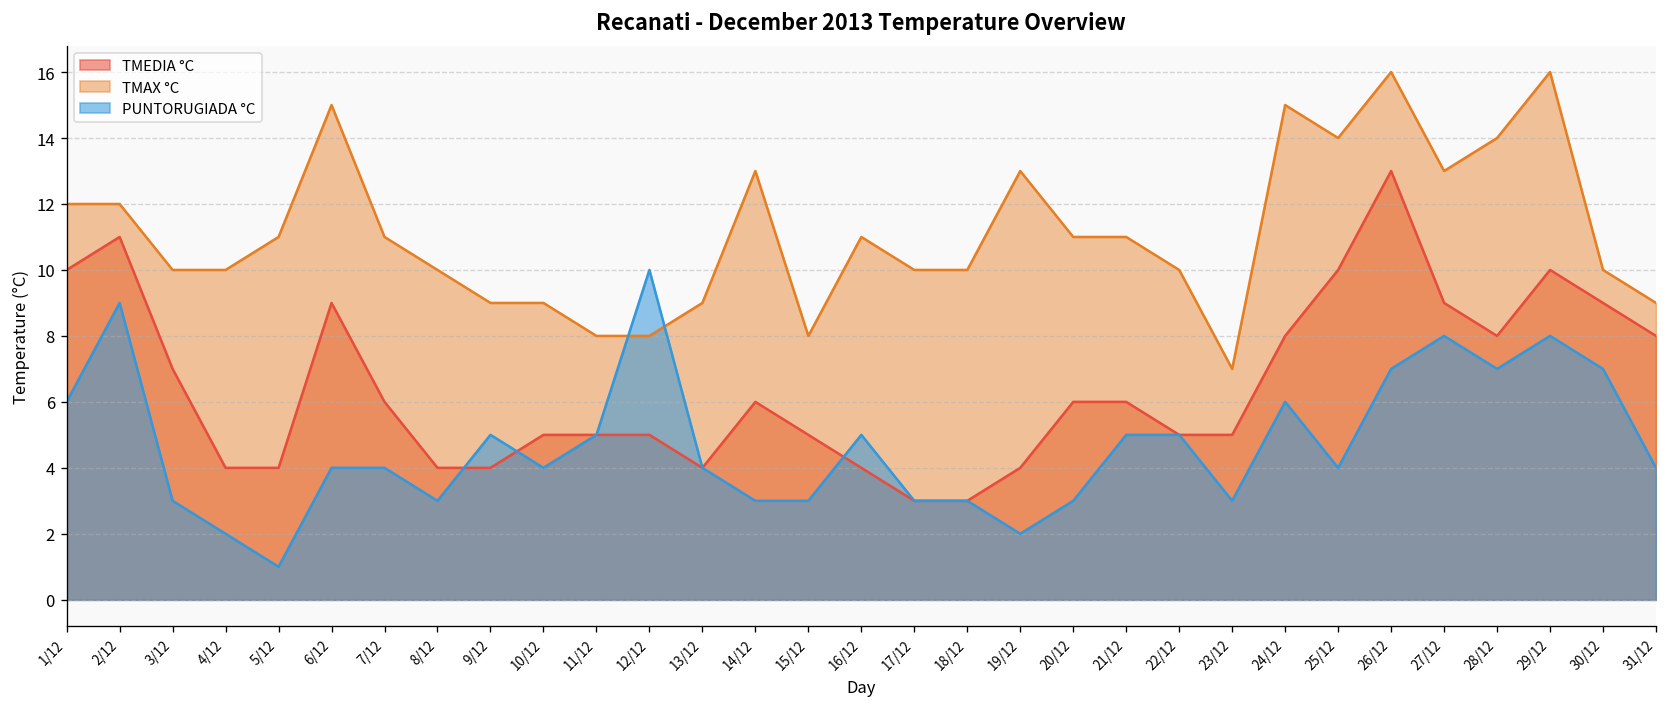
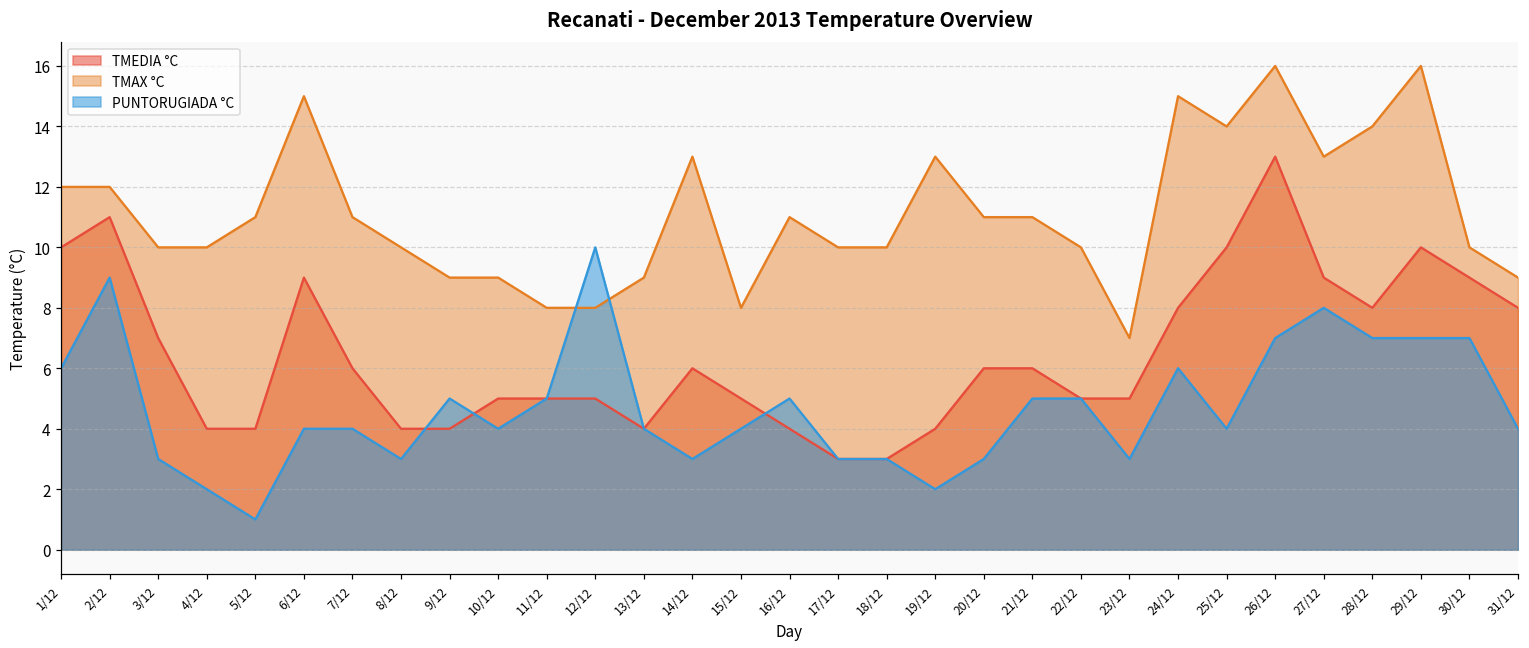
  {
    "PUNTORUGIADA °C": {
      "1/12": 6,
      "2/12": 9,
      "3/12": 3,
      "4/12": 2,
      "5/12": 1,
      "6/12": 4,
      "7/12": 4,
      "8/12": 3,
      "9/12": 5,
      "10/12": 4,
      "12/12": 10,
      "14/12": 3,
-     "15/12": 3,
+     "15/12": 4,
      "16/12": 5,
      "19/12": 2,
      "20/12": 3,
      "21/12": 5,
      "23/12": 3,
      "24/12": 6,
      "25/12": 4,
      "26/12": 7,
      "27/12": 8,
      "28/12": 7,
-     "29/12": 8,
+     "29/12": 7,
      "30/12": 7,
      "31/12": 4
    }
  }
